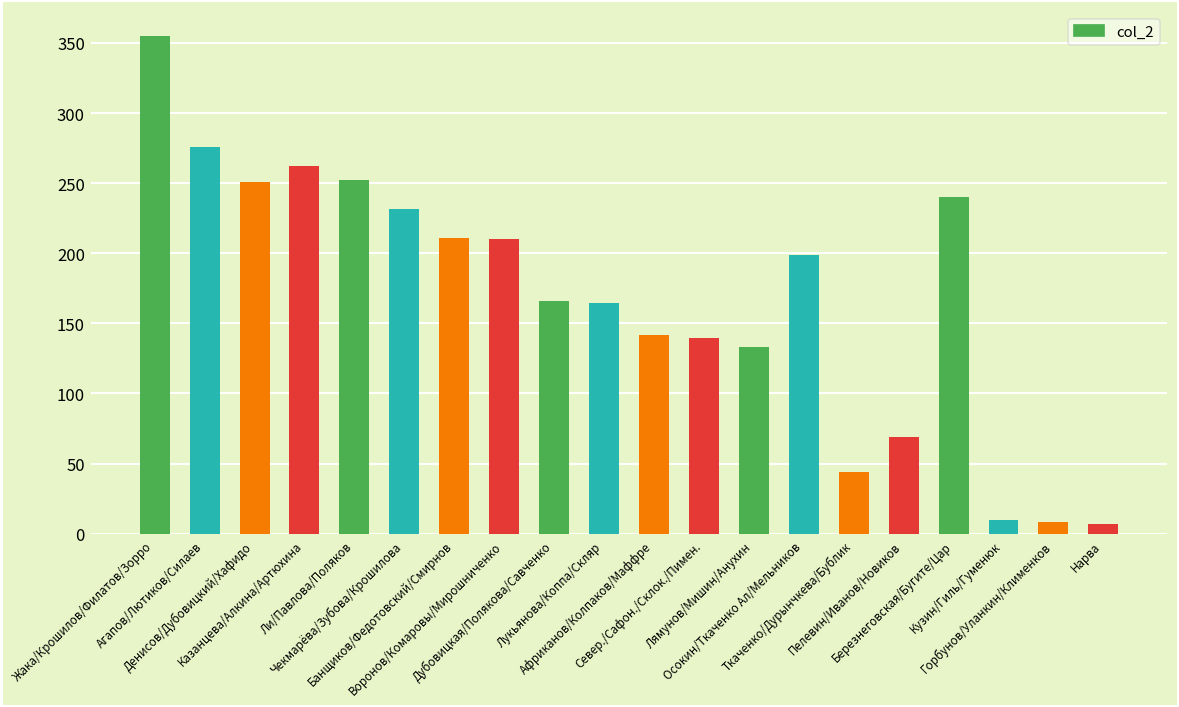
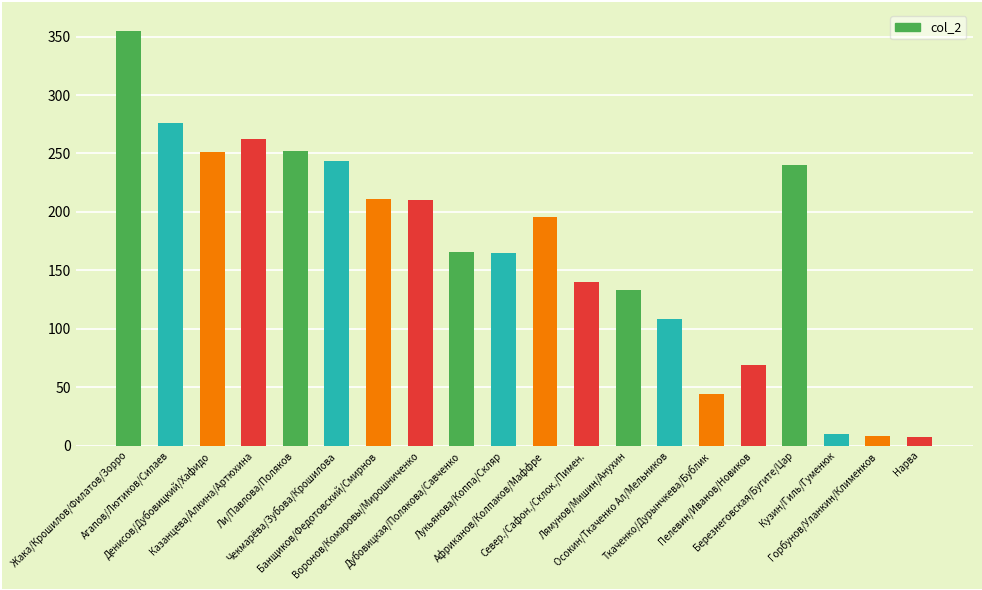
  {
    "Жака/Крошилов/Филатов/Зорро": 355,
    "Агапов/Лютиков/Силаев": 276,
    "Денисов/Дубовицкий/Хафидо": 251,
    "Казанцева/Алкина/Артюхина": 262,
    "Ли/Павлова/Поляков": 252,
-   "Чекмарëва/Зубова/Крошилова": 232,
+   "Чекмарëва/Зубова/Крошилова": 244,
    "Банщиков/Федотовский/Смирнов": 211,
    "Воронов/Комаровы/Мирошниченко": 210,
    "Дубовицкая/Полякова/Савченко": 166,
    "Лукьянова/Коппа/Скляр": 165,
-   "Африканов/Колпаков/Маффре": 142,
+   "Африканов/Колпаков/Маффре": 196,
    "Север./Сафон./Склок./Пимен.": 140,
    "Лямунов/Мишин/Анухин": 133,
-   "Осокин/Ткаченко Ал/Мельников": 199,
+   "Осокин/Ткаченко Ал/Мельников": 108,
    "Ткаченко/Дурынчкева/Бублик": 44,
    "Пелевин/Иванов/Новиков": 69,
    "Березнеговская/Бугите/Цар": 240,
    "Кузин/Гиль/Гуменюк": 10,
    "Горбунов/Уланкин/Клименков": 8,
    "Нарва": 7
  }
